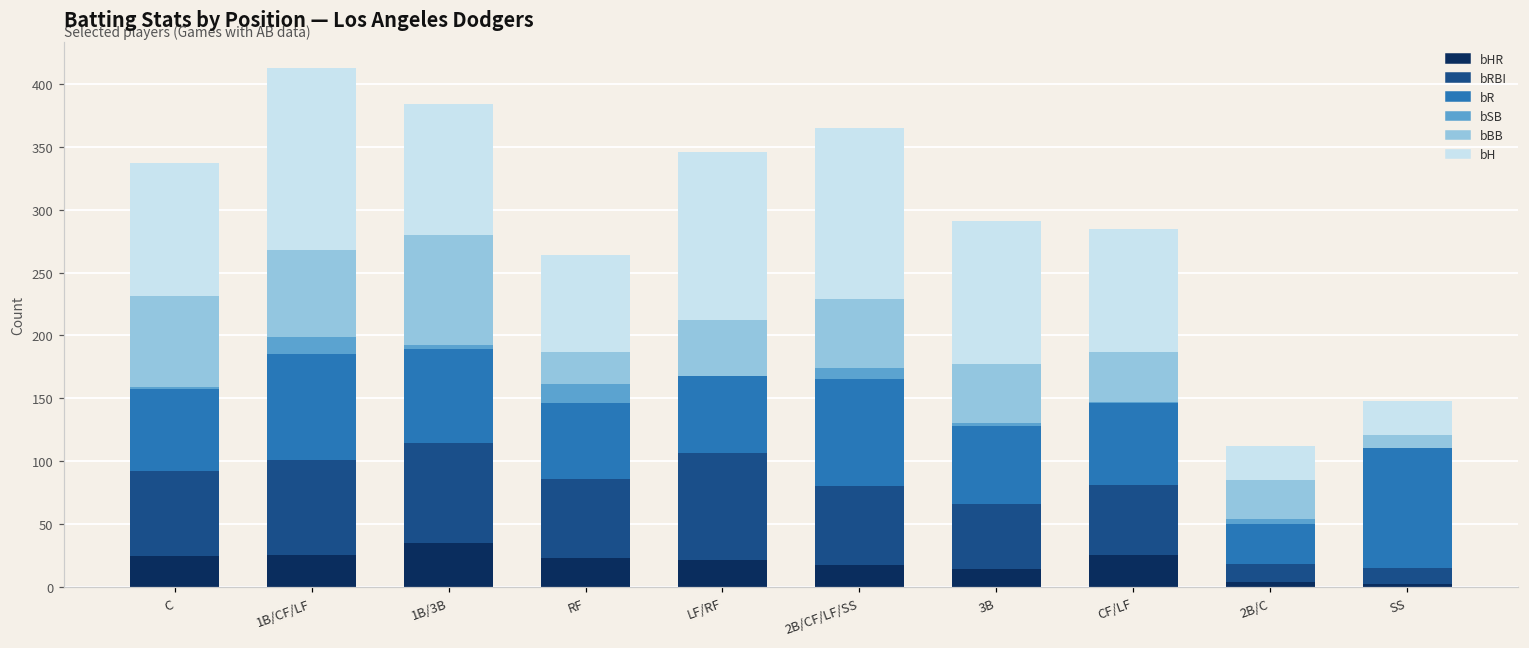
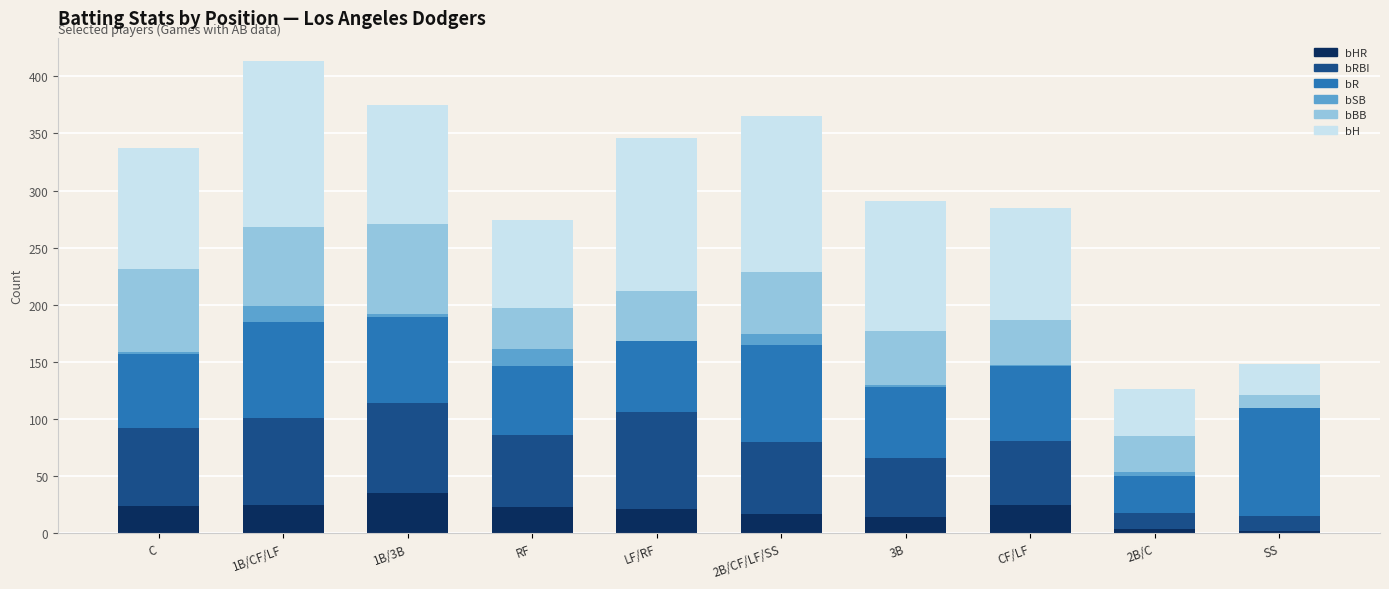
  {
    "bR": {
      "C": 65,
      "1B/CF/LF": 84,
      "1B/3B": 75,
      "RF": 60,
      "LF/RF": 62,
      "2B/CF/LF/SS": 85,
      "3B": 62,
      "CF/LF": 65,
      "2B/C": 32,
      "SS": 95
    },
    "bSB": {
      "1B/CF/LF": 14,
      "1B/3B": 3,
      "RF": 15,
      "LF/RF": 0,
      "2B/CF/LF/SS": 9,
      "2B/C": 4,
      "SS": 0
    },
    "bBB": {
      "C": 72,
      "1B/CF/LF": 69,
-     "1B/3B": 88,
-     "RF": 26,
+     "1B/3B": 79,
+     "RF": 36,
      "LF/RF": 44,
      "2B/CF/LF/SS": 55,
      "3B": 47,
      "CF/LF": 40,
      "2B/C": 31,
      "SS": 11
    },
    "bH": {
      "C": 106,
      "1B/CF/LF": 145,
      "1B/3B": 104,
      "RF": 77,
      "LF/RF": 134,
      "2B/CF/LF/SS": 136,
      "3B": 114,
      "CF/LF": 98,
-     "2B/C": 27,
+     "2B/C": 41,
      "SS": 27
    }
  }
